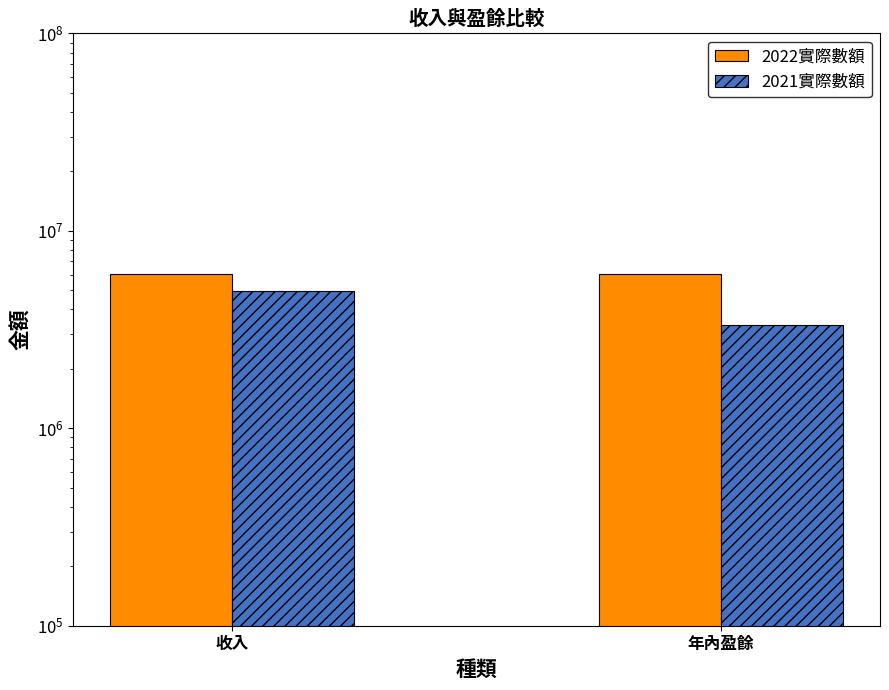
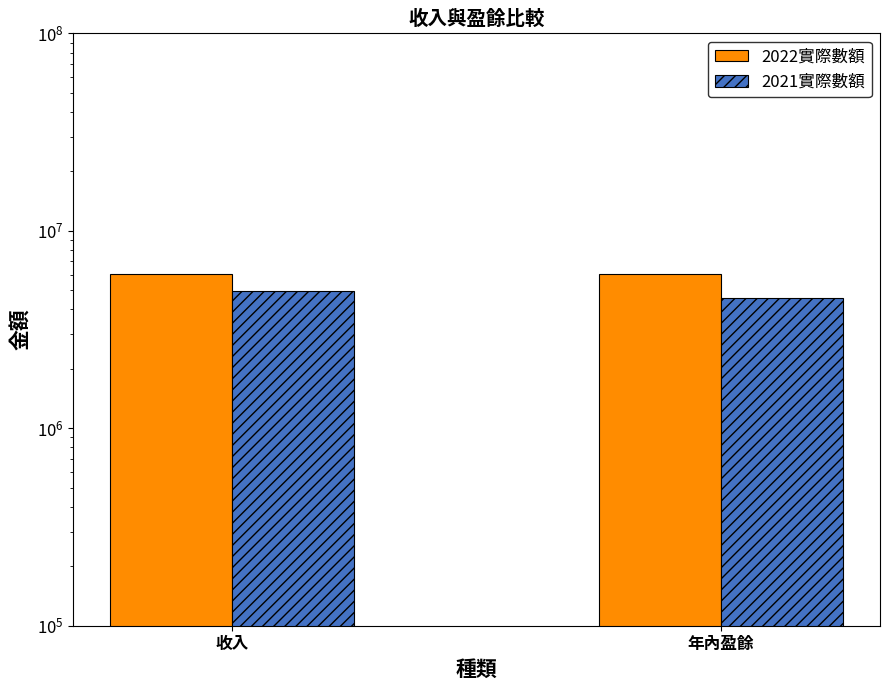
  {
    "2022實際數額": {
      "收入": 6000000,
      "年內盈餘": 6000000
    },
    "2021實際數額": {
      "收入": 5000000,
-     "年內盈餘": 3300000
+     "年內盈餘": 4600000
    }
  }
